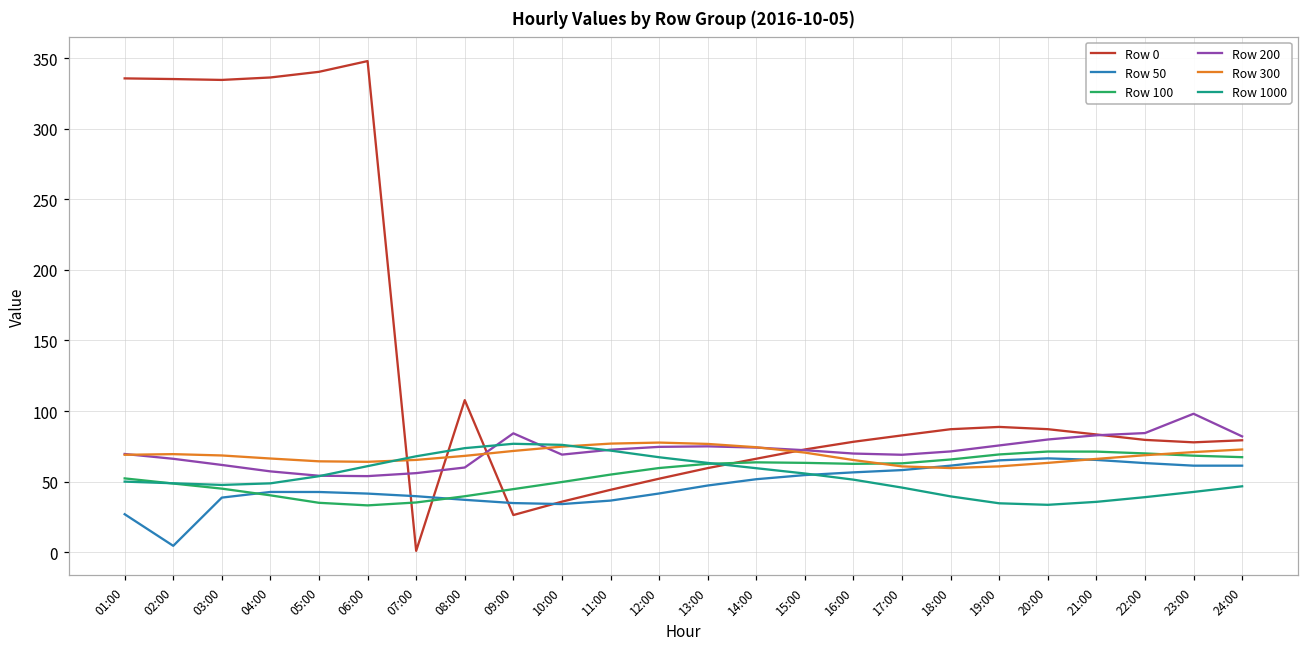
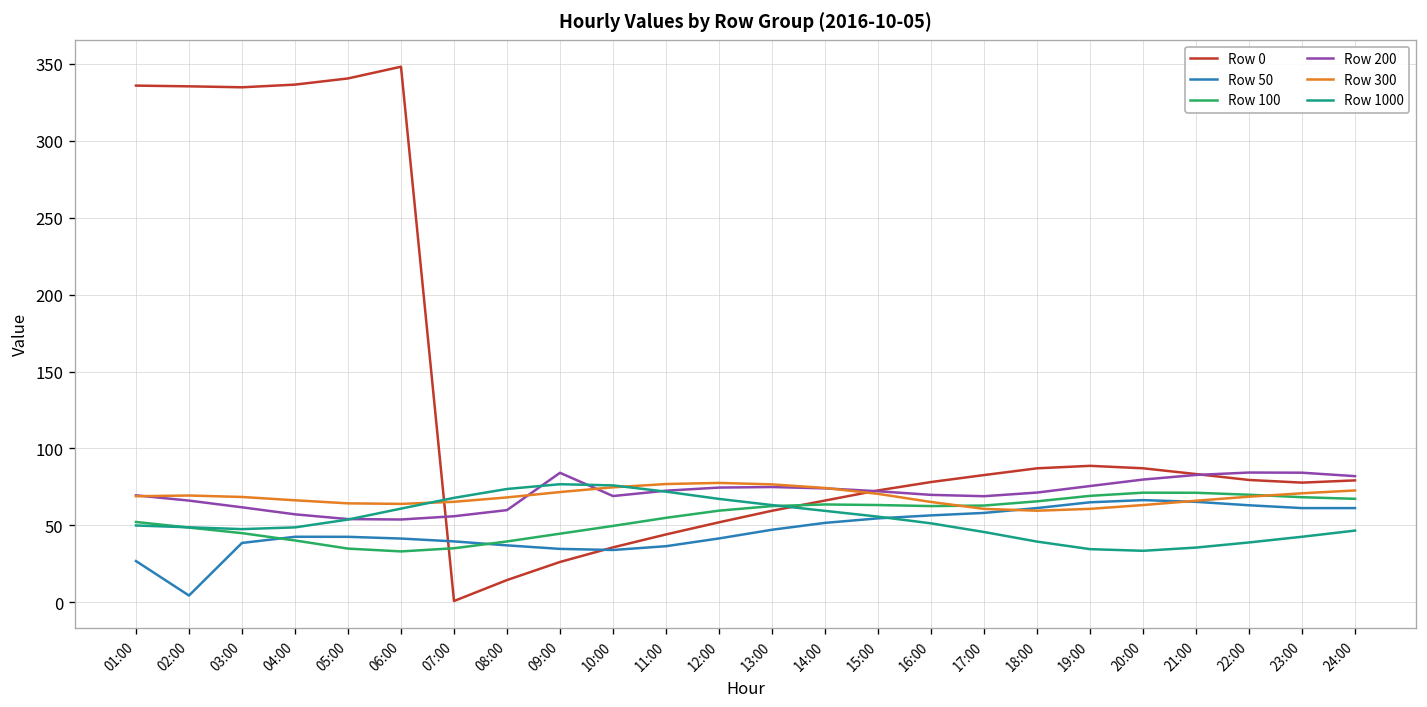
  {
    "Row 0": {
      "01:00": 336,
      "02:00": 335,
      "03:00": 335,
      "04:00": 336,
      "05:00": 340,
      "06:00": 348,
      "07:00": 1,
-     "08:00": 108,
+     "08:00": 15,
      "09:00": 26,
      "11:00": 44,
      "12:00": 52,
      "13:00": 60,
      "14:00": 66,
      "16:00": 78,
      "17:00": 83,
      "18:00": 87,
      "19:00": 89,
      "20:00": 87,
      "22:00": 80,
      "23:00": 78,
      "24:00": 79
    },
    "Row 50": {
      "01:00": 27,
      "02:00": 4,
      "03:00": 39,
      "04:00": 43,
      "05:00": 43,
      "06:00": 41,
      "07:00": 40,
      "08:00": 37,
      "09:00": 35,
      "11:00": 37,
      "12:00": 42,
      "13:00": 47,
      "14:00": 52,
      "16:00": 57,
      "17:00": 58,
      "19:00": 65,
      "20:00": 66,
      "22:00": 63,
      "23:00": 61,
      "24:00": 61
    },
    "Row 200": {
      "02:00": 66,
      "03:00": 62,
      "04:00": 57,
      "06:00": 54,
      "07:00": 56,
      "08:00": 60,
      "09:00": 84,
      "10:00": 69,
      "12:00": 75,
      "16:00": 70,
      "17:00": 69,
      "18:00": 71,
      "19:00": 76,
      "20:00": 80,
      "22:00": 84,
-     "23:00": 98,
+     "23:00": 84,
      "24:00": 82
    },
    "Row 300": {
      "02:00": 69,
      "03:00": 68,
      "04:00": 66,
      "05:00": 64,
      "06:00": 64,
      "07:00": 65,
      "08:00": 68,
      "09:00": 72,
      "11:00": 77,
      "12:00": 78,
      "16:00": 65,
      "17:00": 61,
      "19:00": 61,
      "20:00": 63,
      "23:00": 71,
      "24:00": 73
    }
  }
